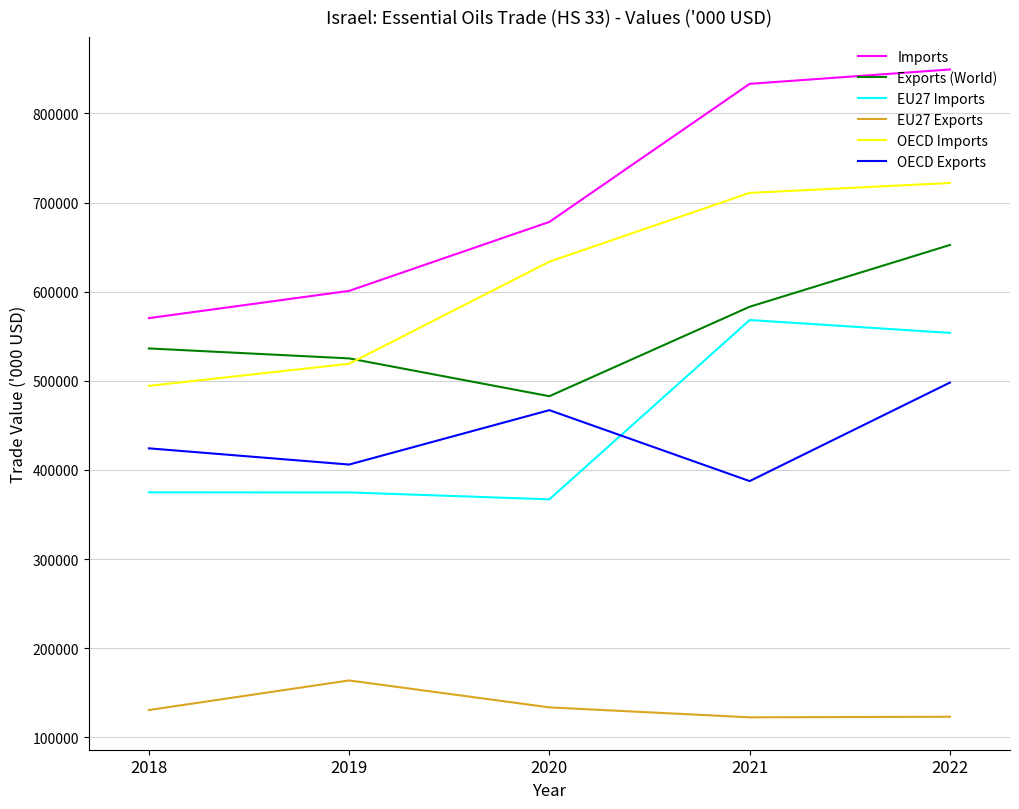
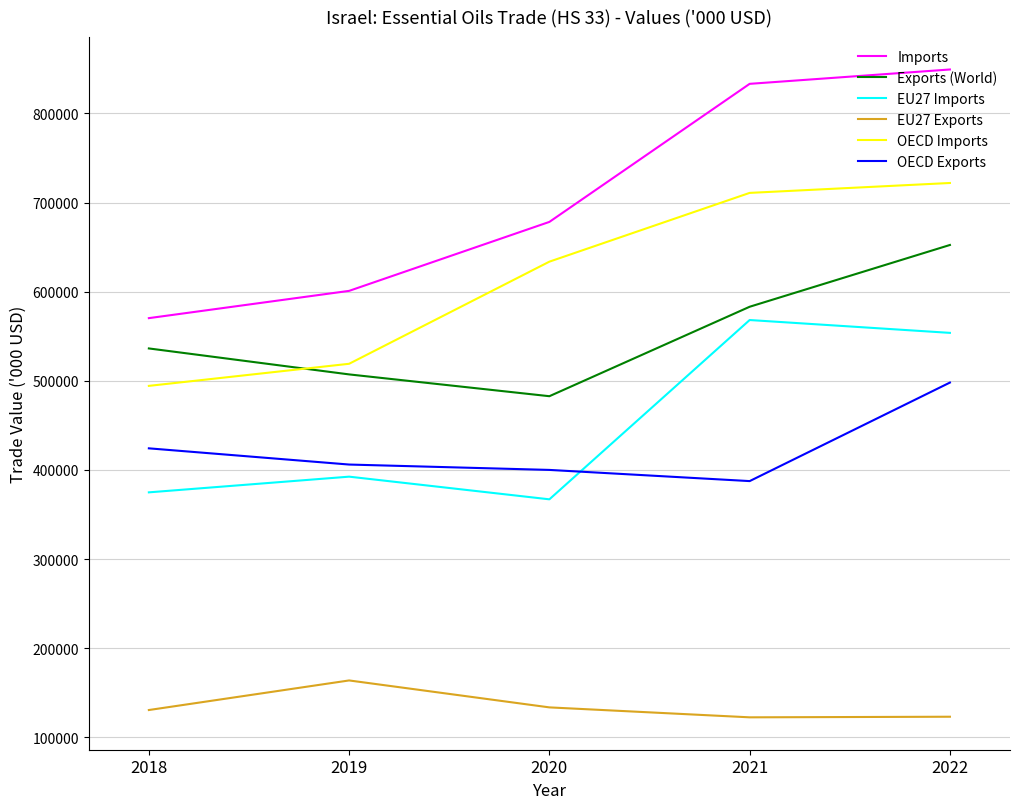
  {
    "Imports": {
      "2018": 570000,
      "2019": 600000,
      "2020": 680000,
      "2021": 830000,
      "2022": 850000
    },
    "Exports (World)": {
      "2018": 540000,
-     "2019": 530000,
+     "2019": 510000,
      "2020": 480000,
      "2021": 580000,
      "2022": 650000
    },
    "EU27 Imports": {
      "2018": 370000,
-     "2019": 370000,
+     "2019": 390000,
      "2020": 370000,
      "2021": 570000,
      "2022": 550000
    },
    "EU27 Exports": {
      "2018": 130000,
      "2019": 160000,
      "2020": 130000,
      "2021": 120000,
      "2022": 120000
    },
    "OECD Imports": {
      "2018": 490000,
      "2019": 520000,
      "2020": 630000,
      "2021": 710000,
      "2022": 720000
    },
    "OECD Exports": {
      "2018": 420000,
      "2019": 410000,
-     "2020": 470000,
+     "2020": 400000,
      "2021": 390000,
      "2022": 500000
    }
  }
